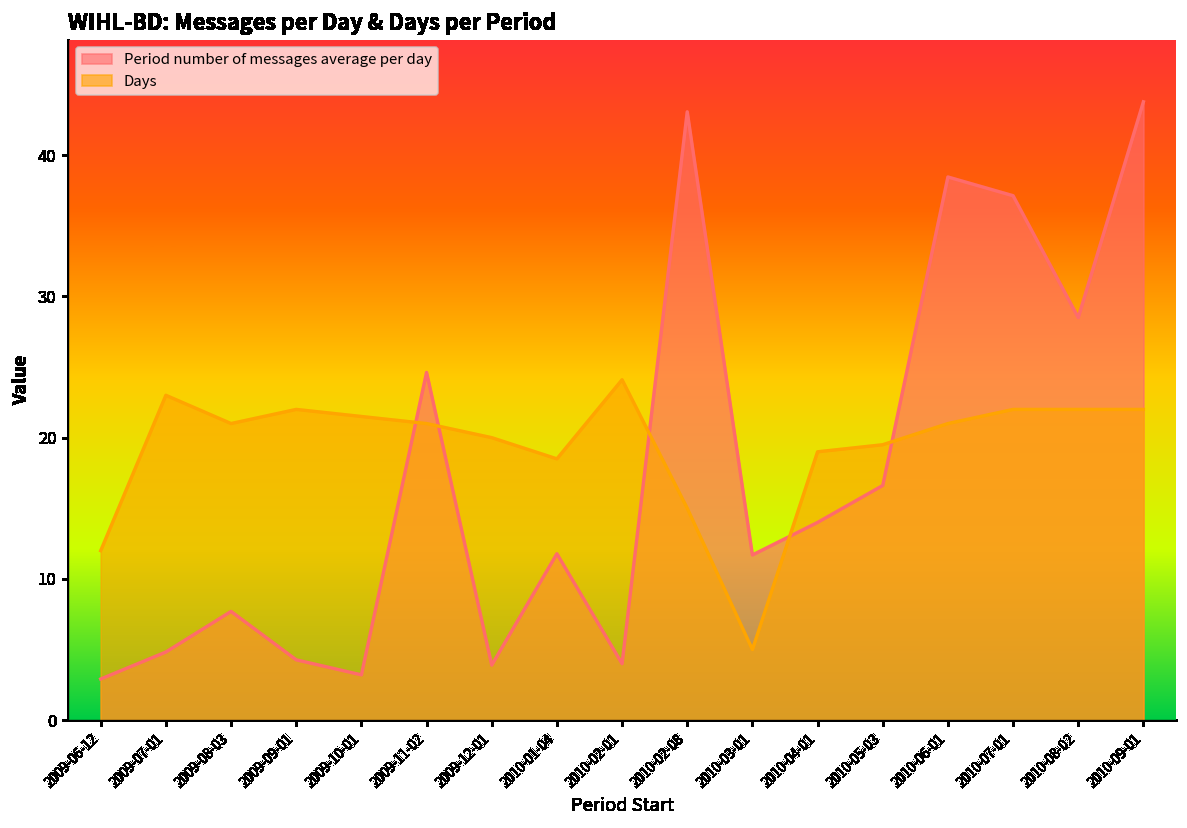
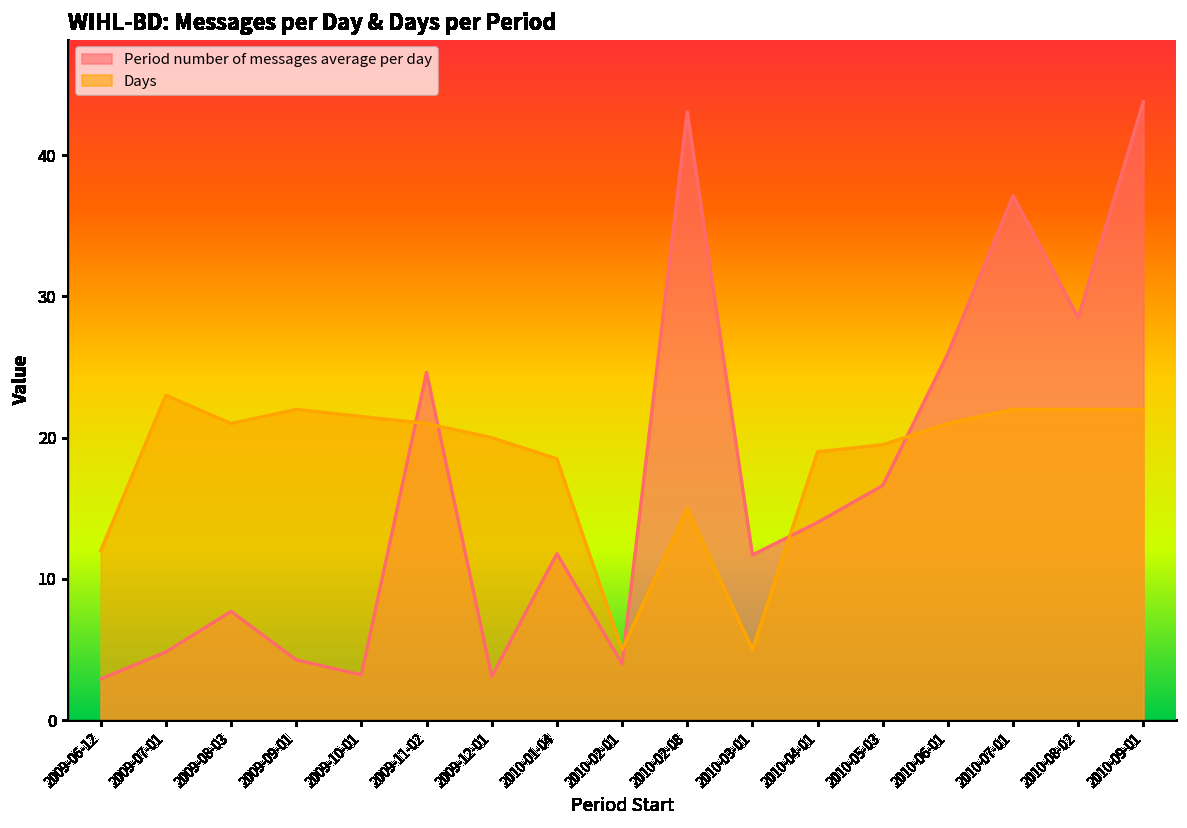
  {
    "Period number of messages average per day": {
      "2009-06-12": 2.9,
      "2009-07-01": 4.8,
      "2009-08-03": 7.7,
      "2009-09-01": 4.3,
      "2009-10-01": 3.2,
      "2009-11-02": 24.6,
-     "2009-12-01": 3.9,
+     "2009-12-01": 3.1,
      "2010-01-04": 11.8,
      "2010-02-01": 4.0,
      "2010-02-08": 43.1,
      "2010-03-01": 11.7,
      "2010-04-01": 14.0,
      "2010-05-03": 16.6,
-     "2010-06-01": 38.5,
+     "2010-06-01": 26.0,
      "2010-07-01": 37.1,
      "2010-08-02": 28.5,
      "2010-09-01": 43.8
    },
    "Days": {
      "2009-06-12": 12.0,
      "2009-07-01": 23.0,
      "2009-08-03": 21.0,
      "2009-09-01": 22.0,
      "2009-10-01": 21.5,
      "2009-11-02": 21.0,
      "2009-12-01": 20.0,
      "2010-01-04": 18.5,
-     "2010-02-01": 24.1,
+     "2010-02-01": 5.0,
      "2010-02-08": 15.0,
      "2010-03-01": 5.0,
      "2010-04-01": 19.0,
      "2010-05-03": 19.5,
      "2010-06-01": 21.0,
      "2010-07-01": 22.0,
      "2010-08-02": 22.0,
      "2010-09-01": 22.0
    }
  }
